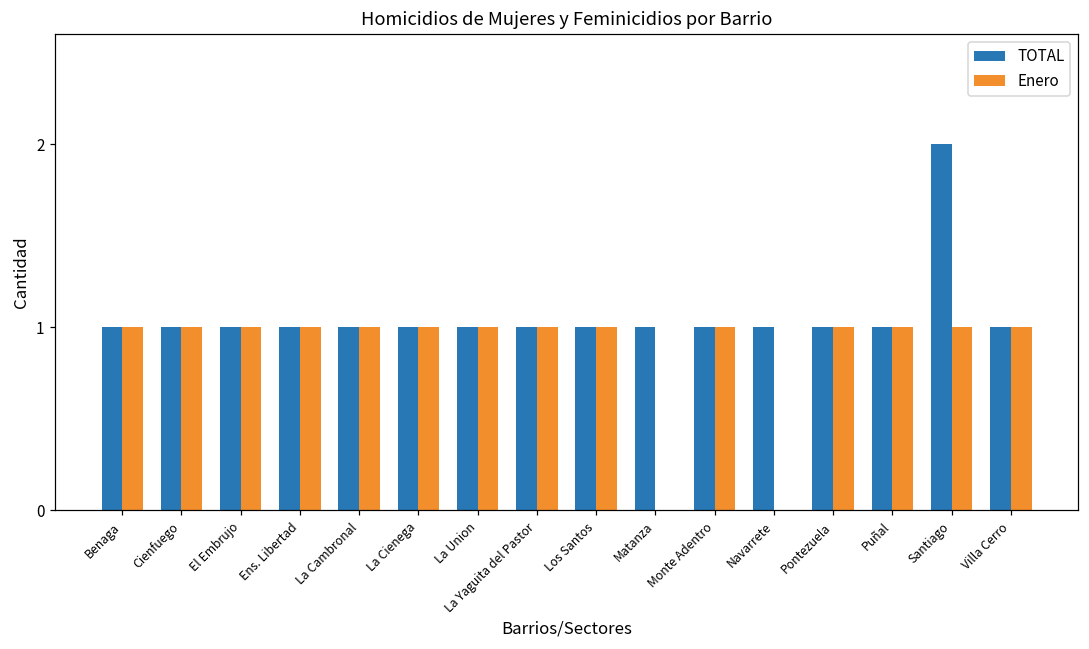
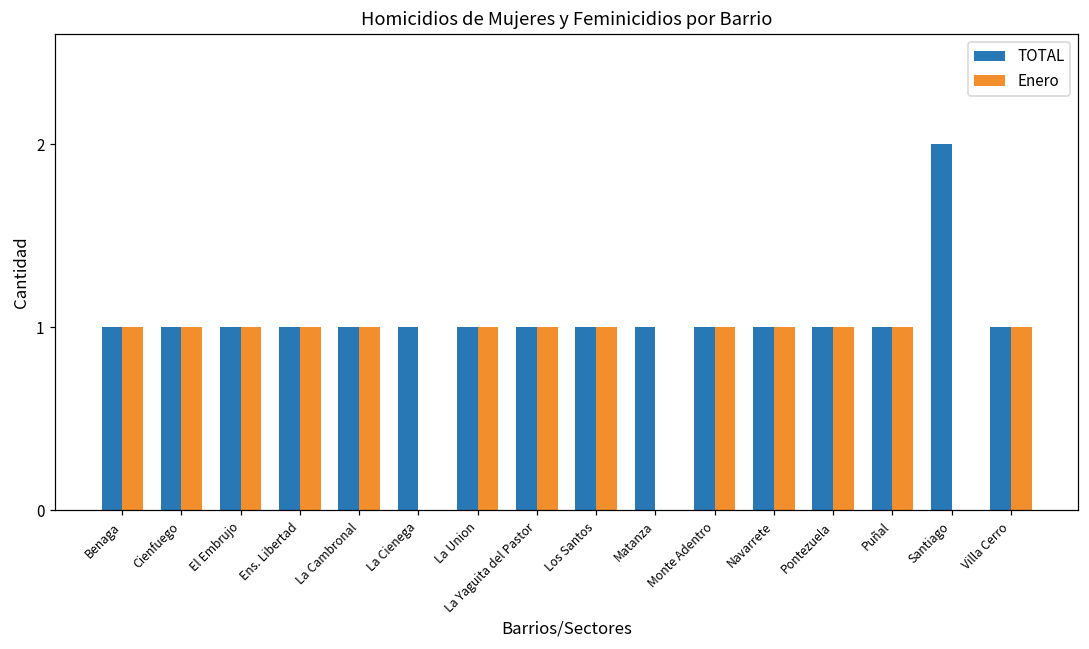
  {
    "TOTAL": {
      "Benaga": 1,
      "Cienfuego": 1,
      "El Embrujo": 1,
      "Ens. Libertad": 1,
      "La Cambronal": 1,
      "La Cienega": 1,
      "La Union": 1,
      "La Yaguita del Pastor": 1,
      "Los Santos": 1,
      "Matanza": 1,
      "Monte Adentro": 1,
      "Navarrete": 1,
      "Pontezuela": 1,
      "Puñal": 1,
      "Santiago": 2,
      "Villa Cerro": 1
    },
    "Enero": {
      "Benaga": 1,
      "Cienfuego": 1,
      "El Embrujo": 1,
      "Ens. Libertad": 1,
      "La Cambronal": 1,
-     "La Cienega": 1,
+     "La Cienega": 0,
      "La Union": 1,
      "La Yaguita del Pastor": 1,
      "Los Santos": 1,
      "Matanza": 0,
      "Monte Adentro": 1,
-     "Navarrete": 0,
+     "Navarrete": 1,
      "Pontezuela": 1,
      "Puñal": 1,
-     "Santiago": 1,
+     "Santiago": 0,
      "Villa Cerro": 1
    }
  }
